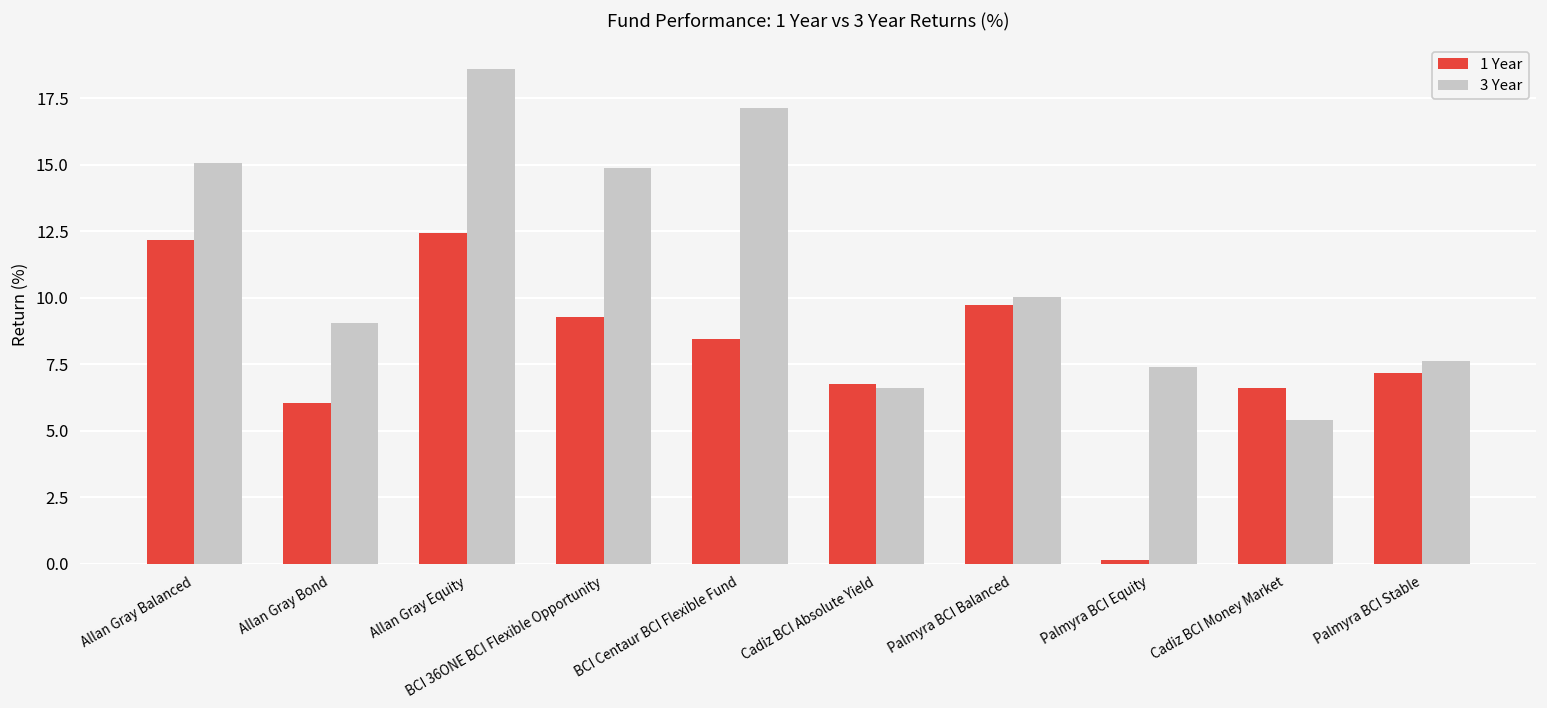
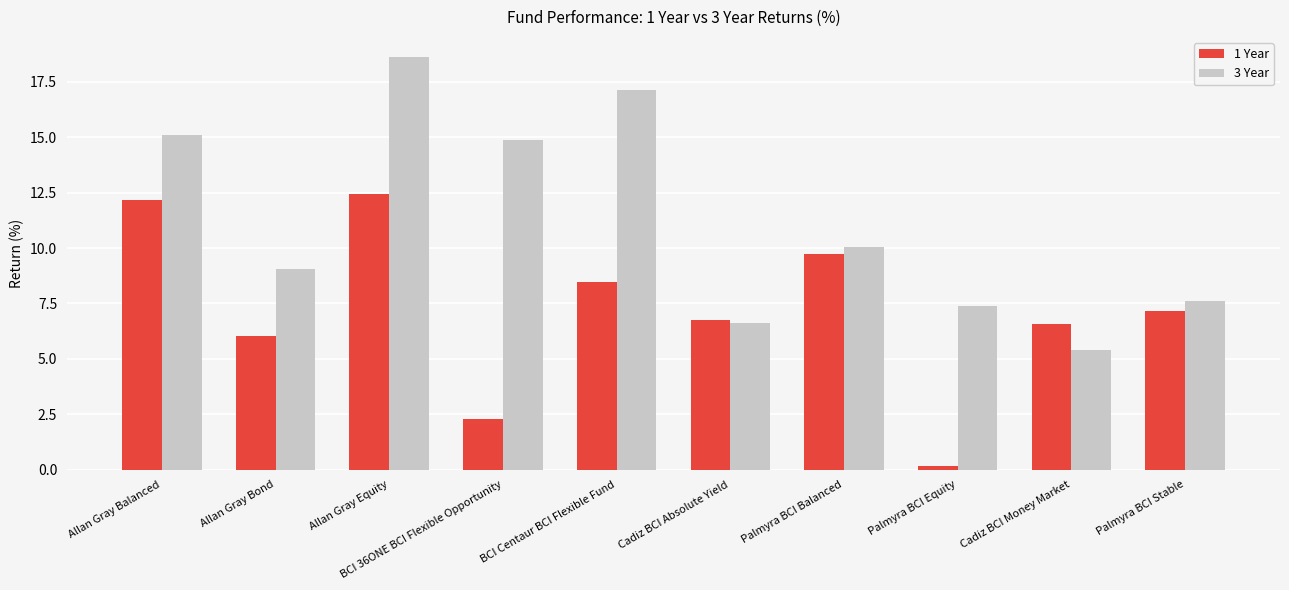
  {
    "1 Year": {
      "Allan Gray Balanced": 12.2,
      "Allan Gray Bond": 6.0,
      "Allan Gray Equity": 12.4,
-     "BCI 36ONE BCI Flexible Opportunity": 9.3,
+     "BCI 36ONE BCI Flexible Opportunity": 2.3,
      "BCI Centaur BCI Flexible Fund": 8.5,
      "Cadiz BCI Absolute Yield": 6.8,
      "Palmyra BCI Balanced": 9.7,
      "Palmyra BCI Equity": 0.2,
      "Cadiz BCI Money Market": 6.6,
      "Palmyra BCI Stable": 7.2
    },
    "3 Year": {
      "Allan Gray Balanced": 15.1,
      "Allan Gray Bond": 9.1,
      "Allan Gray Equity": 18.6,
      "BCI 36ONE BCI Flexible Opportunity": 14.9,
      "BCI Centaur BCI Flexible Fund": 17.1,
      "Cadiz BCI Absolute Yield": 6.6,
      "Palmyra BCI Balanced": 10.0,
      "Palmyra BCI Equity": 7.4,
      "Cadiz BCI Money Market": 5.4,
      "Palmyra BCI Stable": 7.6
    }
  }
